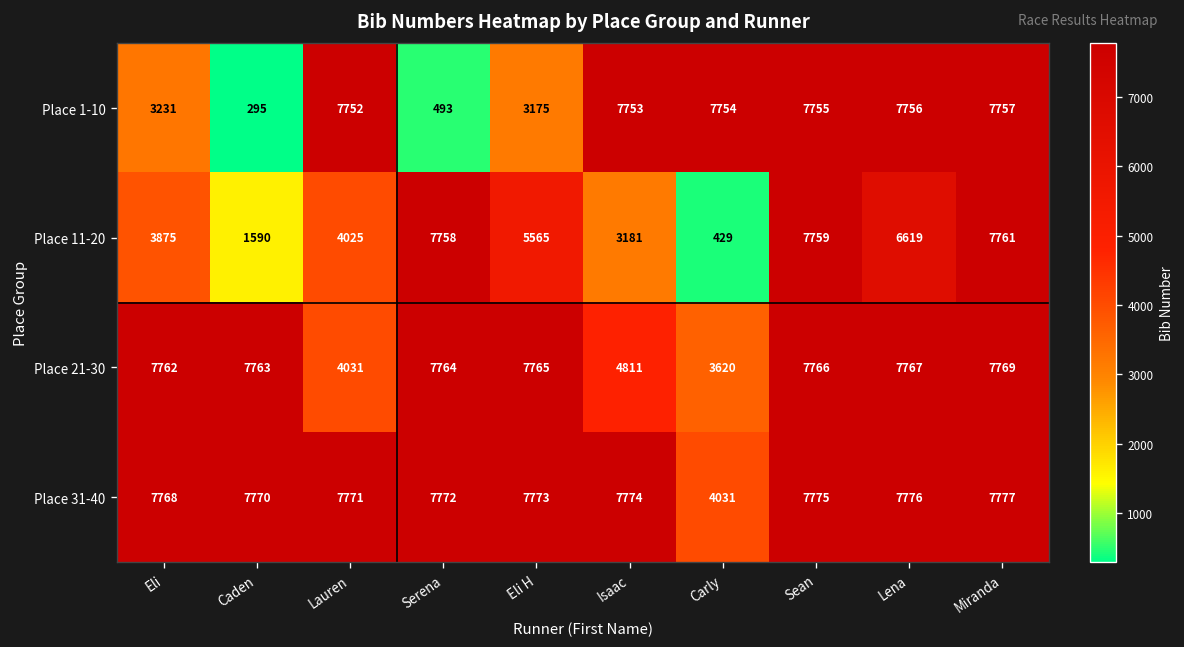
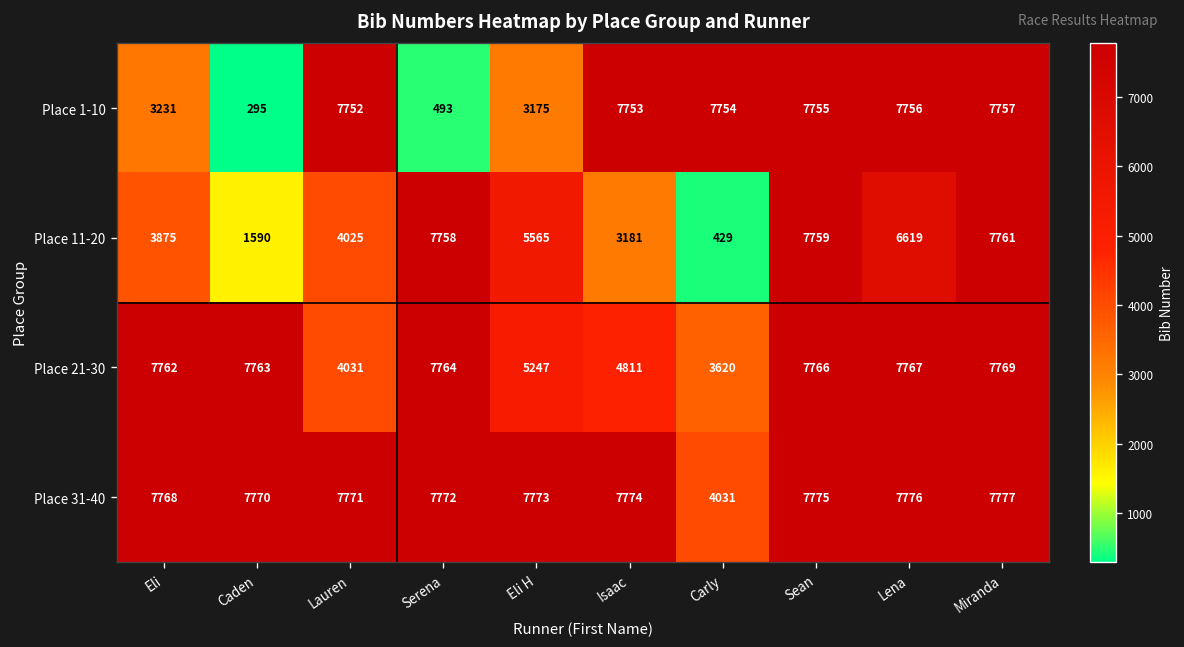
  {
    "Place 1-10": {
      "Eli": 3231,
      "Caden": 295,
      "Lauren": 7752,
      "Serena": 493,
      "Eli H": 3175,
      "Isaac": 7753,
      "Carly": 7754,
      "Sean": 7755,
      "Lena": 7756,
      "Miranda": 7757
    },
    "Place 11-20": {
      "Eli": 3875,
      "Caden": 1590,
      "Lauren": 4025,
      "Serena": 7758,
      "Eli H": 5565,
      "Isaac": 3181,
      "Carly": 429,
      "Sean": 7759,
      "Lena": 6619,
      "Miranda": 7761
    },
    "Place 21-30": {
      "Eli": 7762,
      "Caden": 7763,
      "Lauren": 4031,
      "Serena": 7764,
-     "Eli H": 7765,
+     "Eli H": 5247,
      "Isaac": 4811,
      "Carly": 3620,
      "Sean": 7766,
      "Lena": 7767,
      "Miranda": 7769
    },
    "Place 31-40": {
      "Eli": 7768,
      "Caden": 7770,
      "Lauren": 7771,
      "Serena": 7772,
      "Eli H": 7773,
      "Isaac": 7774,
      "Carly": 4031,
      "Sean": 7775,
      "Lena": 7776,
      "Miranda": 7777
    }
  }
